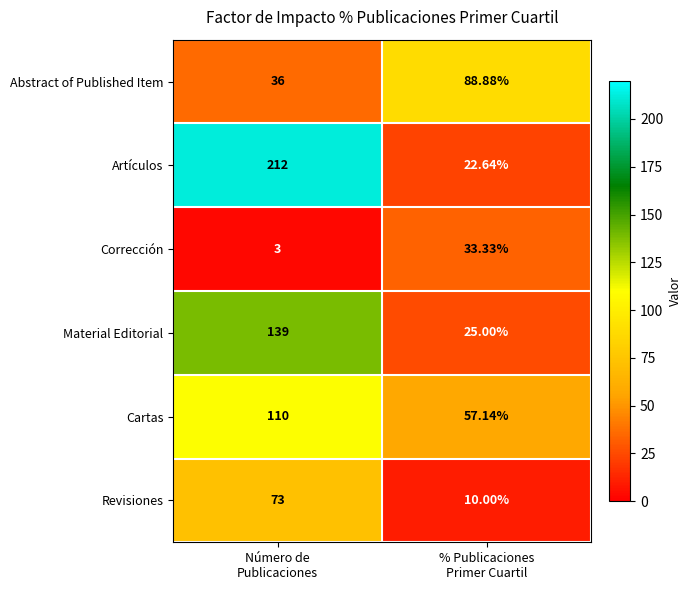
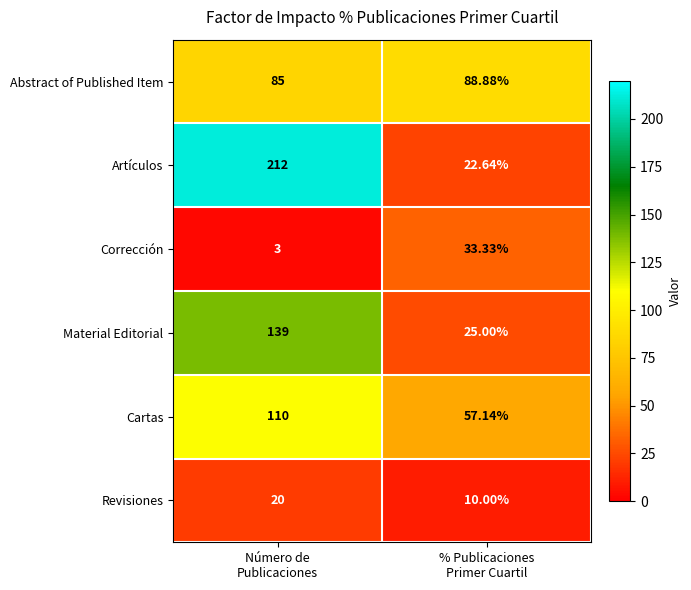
  {
    "Abstract of Published Item": {
-     "Número de Publicaciones": "36",
+     "Número de Publicaciones": "85",
      "% Publicaciones Primer Cuartil": "88.88%"
    },
    "Artículos": {
      "Número de Publicaciones": "212",
      "% Publicaciones Primer Cuartil": "22.64%"
    },
    "Corrección": {
      "Número de Publicaciones": "3",
      "% Publicaciones Primer Cuartil": "33.33%"
    },
    "Material Editorial": {
      "Número de Publicaciones": "139",
      "% Publicaciones Primer Cuartil": "25.00%"
    },
    "Cartas": {
      "Número de Publicaciones": "110",
      "% Publicaciones Primer Cuartil": "57.14%"
    },
    "Revisiones": {
-     "Número de Publicaciones": "73",
+     "Número de Publicaciones": "20",
      "% Publicaciones Primer Cuartil": "10.00%"
    }
  }
